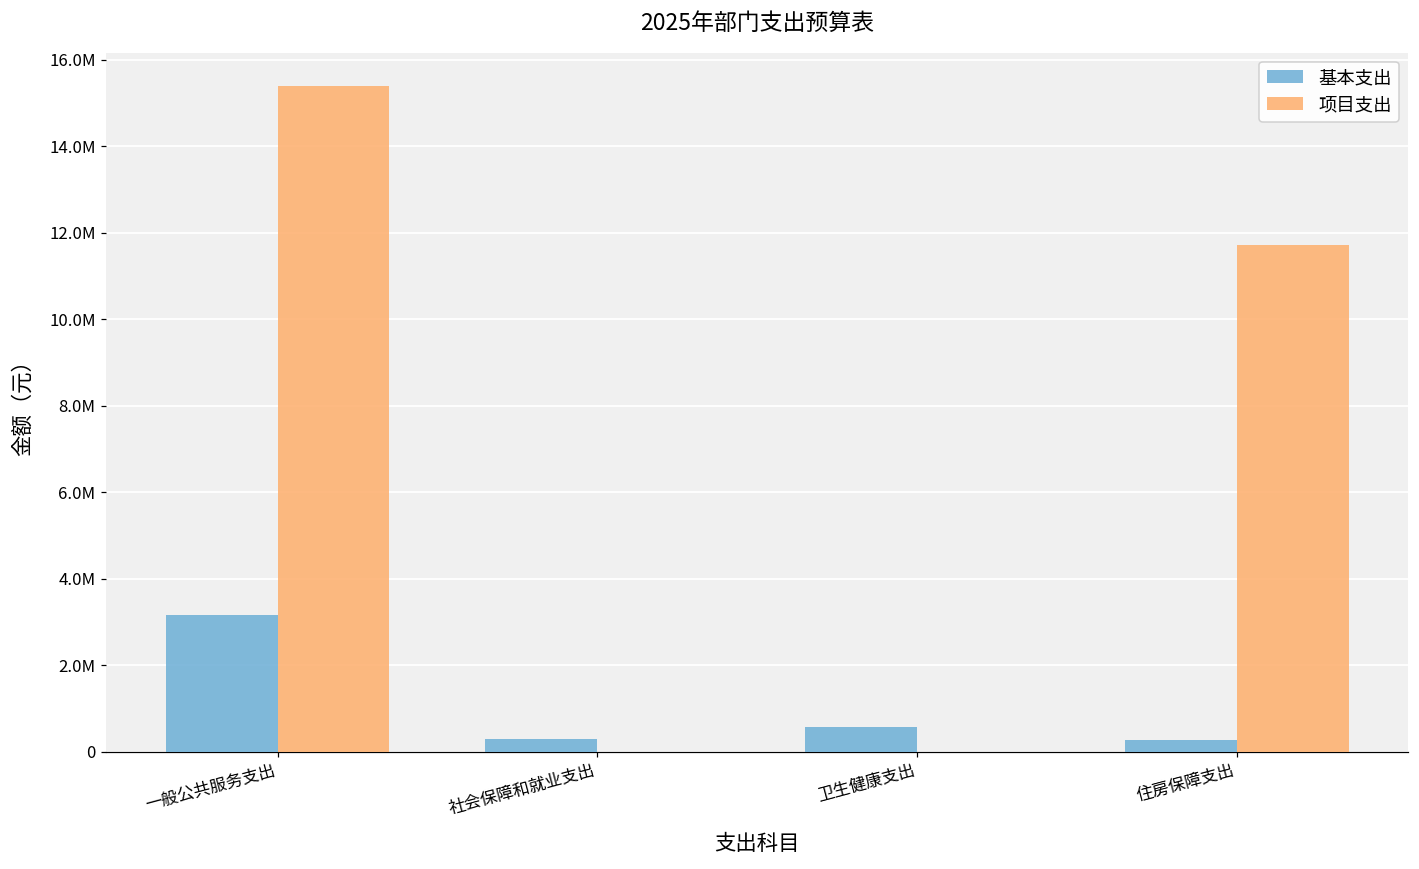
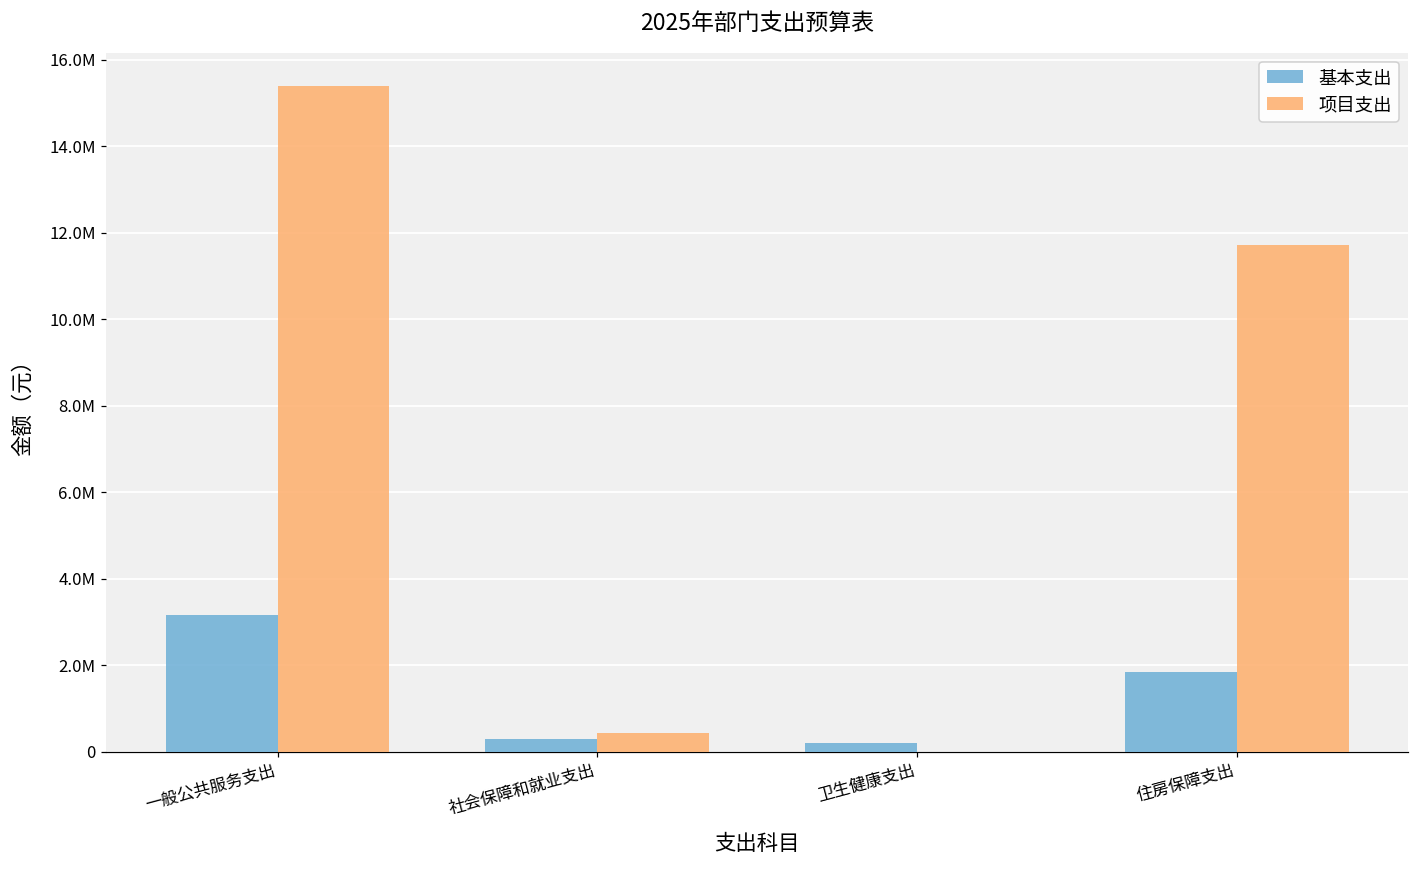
  {
    "基本支出": {
      "一般公共服务支出": 3200000,
      "社会保障和就业支出": 300000,
-     "卫生健康支出": 600000,
-     "住房保障支出": 300000
+     "卫生健康支出": 200000,
+     "住房保障支出": 1900000
    },
    "项目支出": {
      "一般公共服务支出": 15400000,
-     "社会保障和就业支出": 0,
+     "社会保障和就业支出": 400000,
      "卫生健康支出": 0,
      "住房保障支出": 11700000
    }
  }
